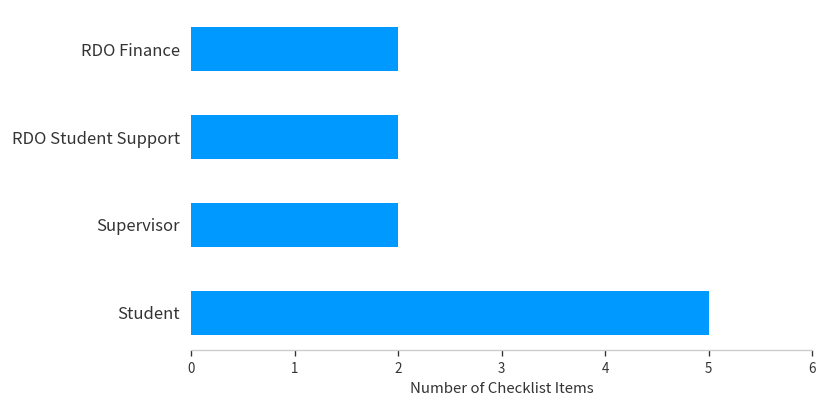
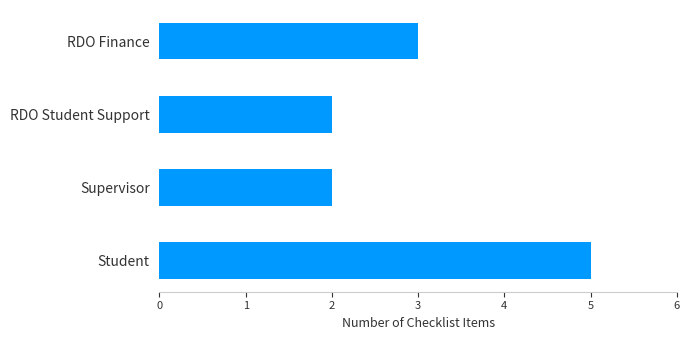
  {
-   "RDO Finance": 2,
+   "RDO Finance": 3,
    "RDO Student Support": 2,
    "Supervisor": 2,
    "Student": 5
  }
